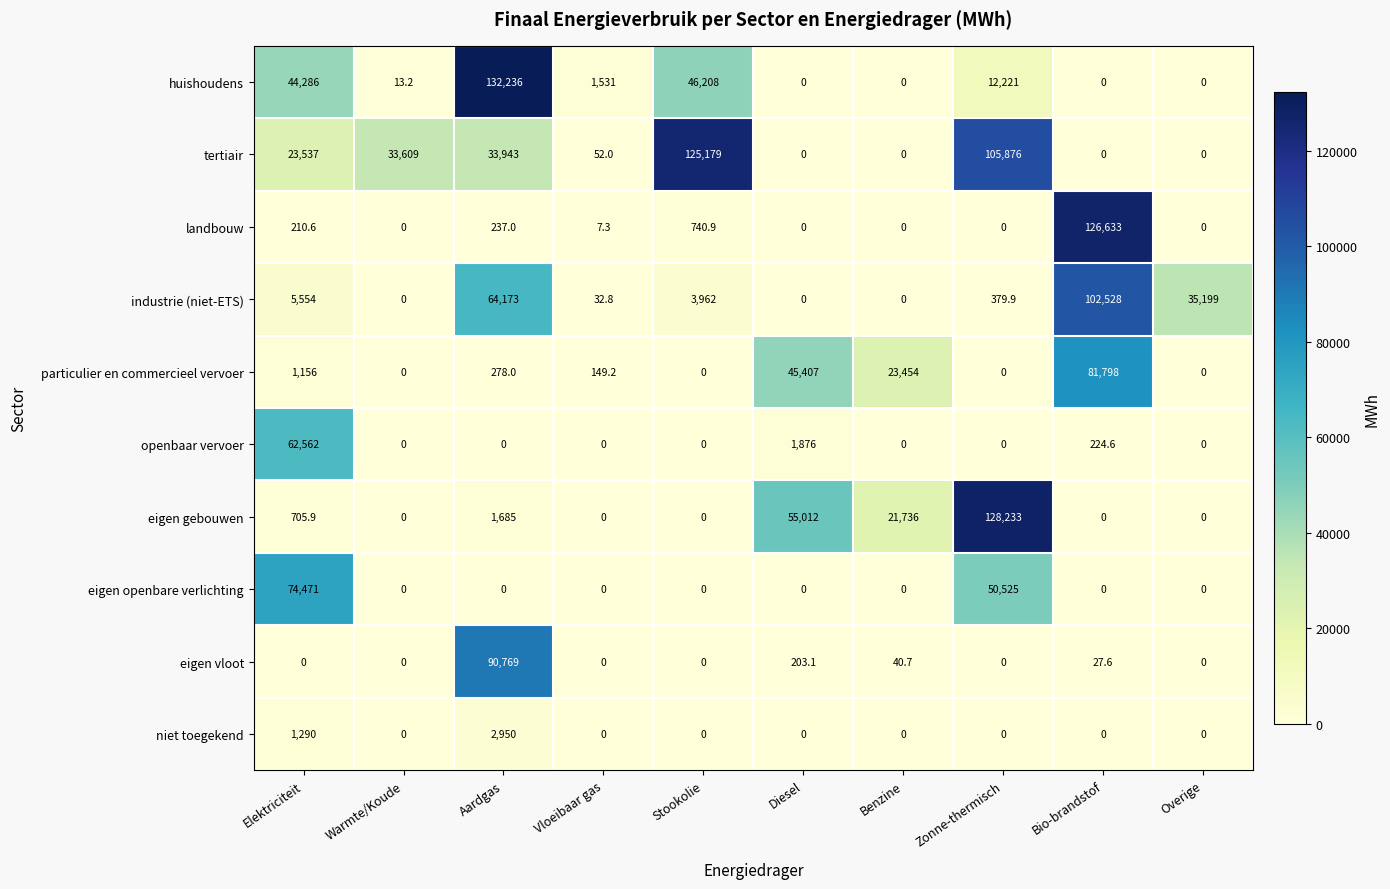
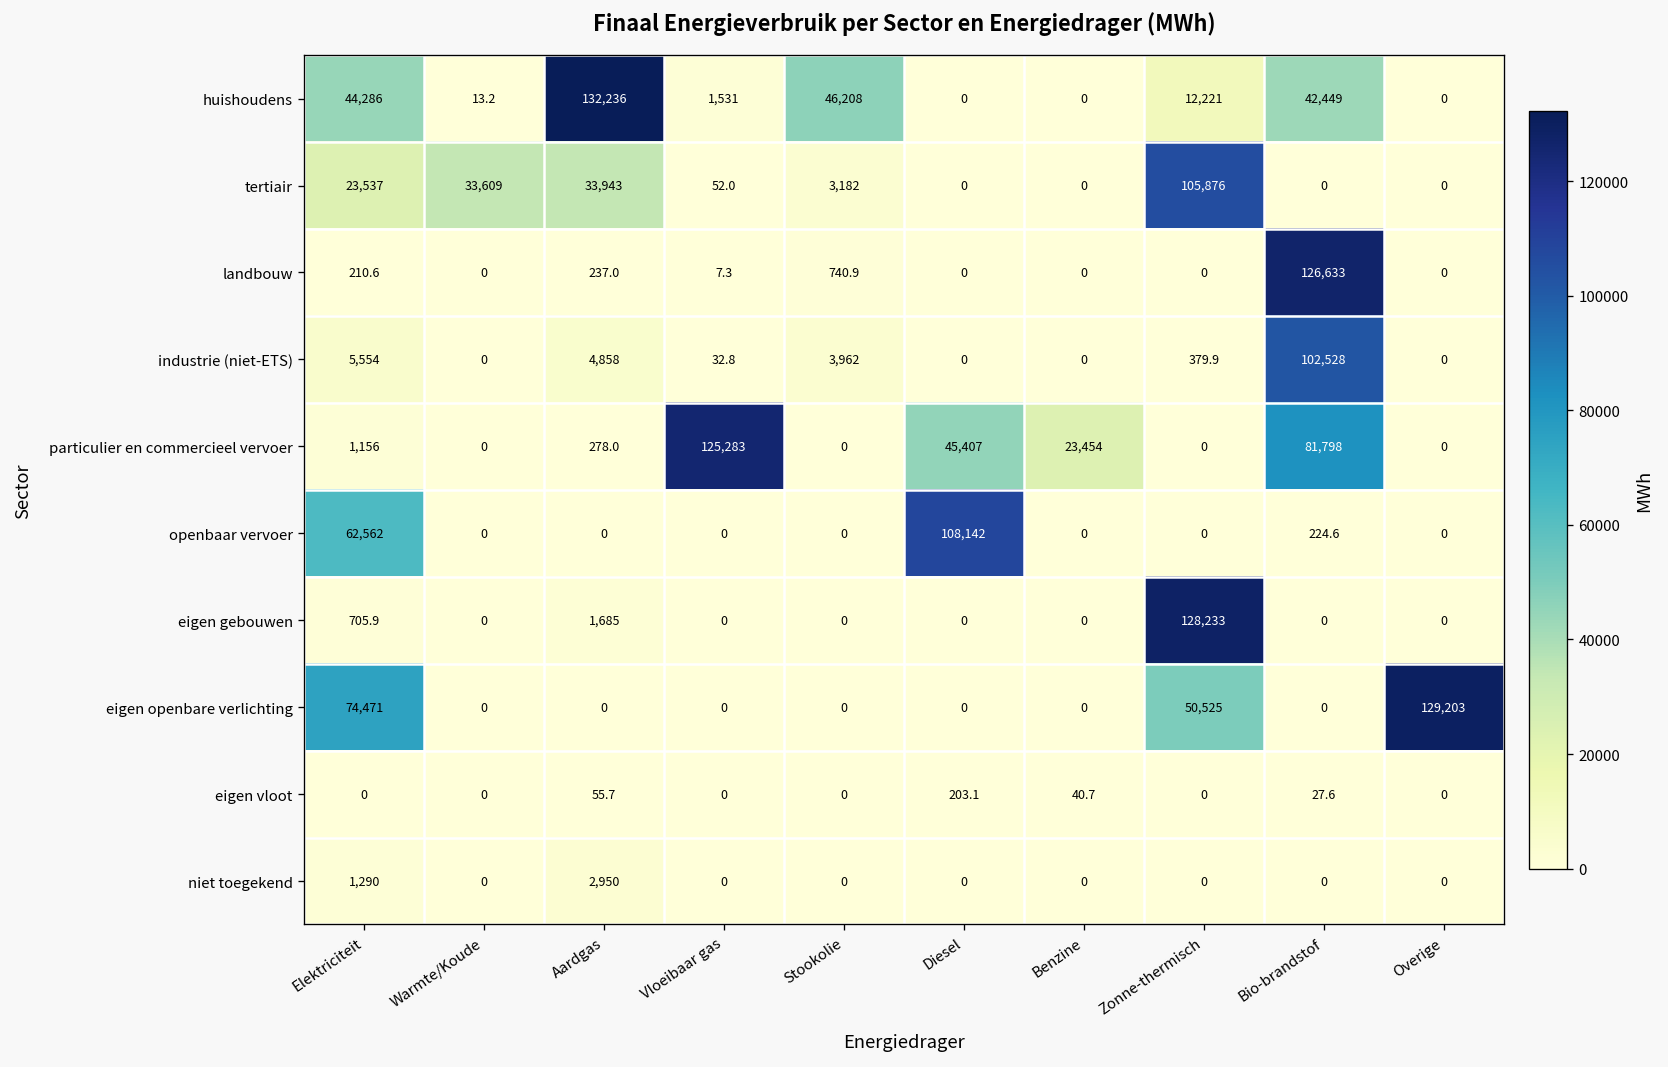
  {
    "huishoudens": {
      "Elektriciteit": "44,286",
      "Warmte/Koude": "13.2",
      "Aardgas": "132,236",
      "Vloeibaar gas": "1,531",
      "Stookolie": "46,208",
      "Diesel": "0",
      "Benzine": "0",
      "Zonne-thermisch": "12,221",
-     "Bio-brandstof": "0",
+     "Bio-brandstof": "42,449",
      "Overige": "0"
    },
    "tertiair": {
      "Elektriciteit": "23,537",
      "Warmte/Koude": "33,609",
      "Aardgas": "33,943",
      "Vloeibaar gas": "52.0",
-     "Stookolie": "125,179",
+     "Stookolie": "3,182",
      "Diesel": "0",
      "Benzine": "0",
      "Zonne-thermisch": "105,876",
      "Bio-brandstof": "0",
      "Overige": "0"
    },
    "landbouw": {
      "Elektriciteit": "210.6",
      "Warmte/Koude": "0",
      "Aardgas": "237.0",
      "Vloeibaar gas": "7.3",
      "Stookolie": "740.9",
      "Diesel": "0",
      "Benzine": "0",
      "Zonne-thermisch": "0",
      "Bio-brandstof": "126,633",
      "Overige": "0"
    },
    "industrie (niet-ETS)": {
      "Elektriciteit": "5,554",
      "Warmte/Koude": "0",
-     "Aardgas": "64,173",
+     "Aardgas": "4,858",
      "Vloeibaar gas": "32.8",
      "Stookolie": "3,962",
      "Diesel": "0",
      "Benzine": "0",
      "Zonne-thermisch": "379.9",
      "Bio-brandstof": "102,528",
-     "Overige": "35,199"
+     "Overige": "0"
    },
    "particulier en commercieel vervoer": {
      "Elektriciteit": "1,156",
      "Warmte/Koude": "0",
      "Aardgas": "278.0",
-     "Vloeibaar gas": "149.2",
+     "Vloeibaar gas": "125,283",
      "Stookolie": "0",
      "Diesel": "45,407",
      "Benzine": "23,454",
      "Zonne-thermisch": "0",
      "Bio-brandstof": "81,798",
      "Overige": "0"
    },
    "openbaar vervoer": {
      "Elektriciteit": "62,562",
      "Warmte/Koude": "0",
      "Aardgas": "0",
      "Vloeibaar gas": "0",
      "Stookolie": "0",
-     "Diesel": "1,876",
+     "Diesel": "108,142",
      "Benzine": "0",
      "Zonne-thermisch": "0",
      "Bio-brandstof": "224.6",
      "Overige": "0"
    },
    "eigen gebouwen": {
      "Elektriciteit": "705.9",
      "Warmte/Koude": "0",
      "Aardgas": "1,685",
      "Vloeibaar gas": "0",
      "Stookolie": "0",
-     "Diesel": "55,012",
-     "Benzine": "21,736",
+     "Diesel": "0",
+     "Benzine": "0",
      "Zonne-thermisch": "128,233",
      "Bio-brandstof": "0",
      "Overige": "0"
    },
    "eigen openbare verlichting": {
      "Elektriciteit": "74,471",
      "Warmte/Koude": "0",
      "Aardgas": "0",
      "Vloeibaar gas": "0",
      "Stookolie": "0",
      "Diesel": "0",
      "Benzine": "0",
      "Zonne-thermisch": "50,525",
      "Bio-brandstof": "0",
-     "Overige": "0"
+     "Overige": "129,203"
    },
    "eigen vloot": {
      "Elektriciteit": "0",
      "Warmte/Koude": "0",
-     "Aardgas": "90,769",
+     "Aardgas": "55.7",
      "Vloeibaar gas": "0",
      "Stookolie": "0",
      "Diesel": "203.1",
      "Benzine": "40.7",
      "Zonne-thermisch": "0",
      "Bio-brandstof": "27.6",
      "Overige": "0"
    },
    "niet toegekend": {
      "Elektriciteit": "1,290",
      "Warmte/Koude": "0",
      "Aardgas": "2,950",
      "Vloeibaar gas": "0",
      "Stookolie": "0",
      "Diesel": "0",
      "Benzine": "0",
      "Zonne-thermisch": "0",
      "Bio-brandstof": "0",
      "Overige": "0"
    }
  }
